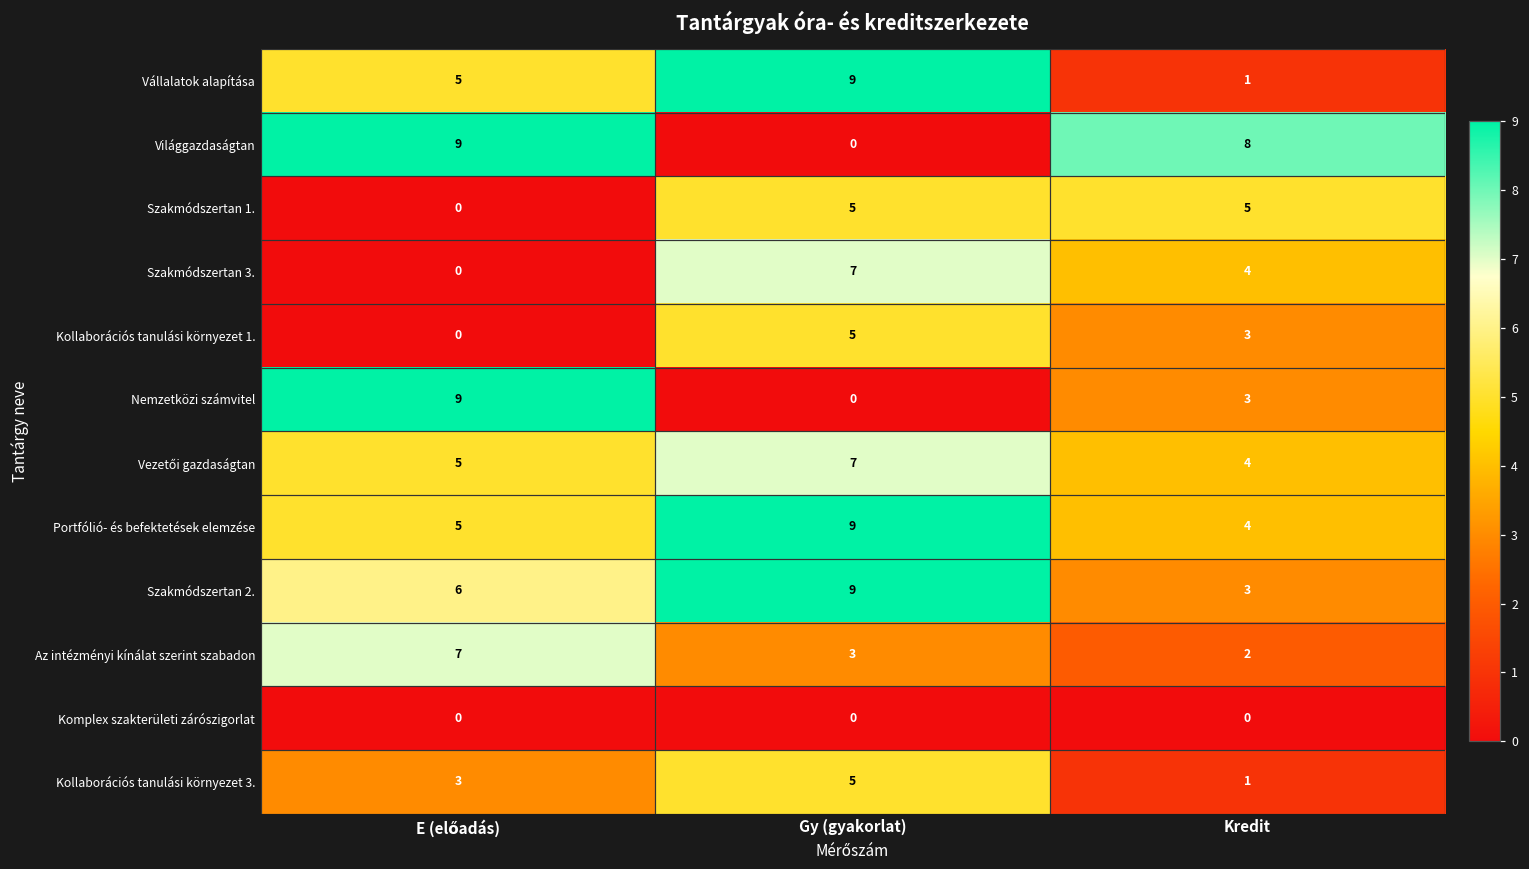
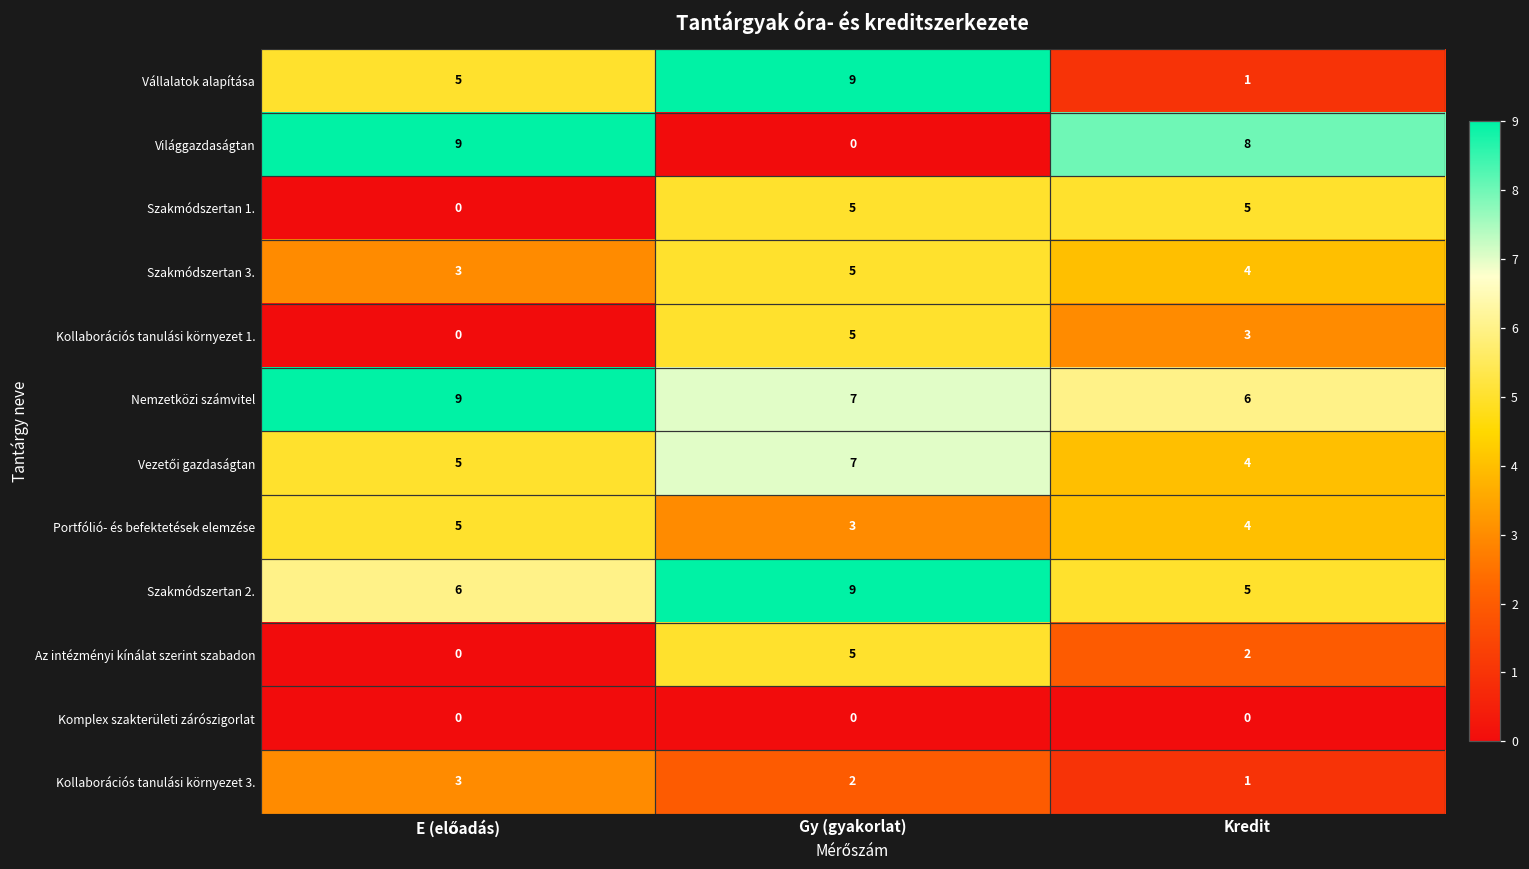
  {
    "Vállalatok alapítása": {
      "E (előadás)": 5,
      "Gy (gyakorlat)": 9,
      "Kredit": 1
    },
    "Világgazdaságtan": {
      "E (előadás)": 9,
      "Gy (gyakorlat)": 0,
      "Kredit": 8
    },
    "Szakmódszertan 1.": {
      "E (előadás)": 0,
      "Gy (gyakorlat)": 5,
      "Kredit": 5
    },
    "Szakmódszertan 3.": {
-     "E (előadás)": 0,
-     "Gy (gyakorlat)": 7,
+     "E (előadás)": 3,
+     "Gy (gyakorlat)": 5,
      "Kredit": 4
    },
    "Kollaborációs tanulási környezet 1.": {
      "E (előadás)": 0,
      "Gy (gyakorlat)": 5,
      "Kredit": 3
    },
    "Nemzetközi számvitel": {
      "E (előadás)": 9,
-     "Gy (gyakorlat)": 0,
-     "Kredit": 3
+     "Gy (gyakorlat)": 7,
+     "Kredit": 6
    },
    "Vezetői gazdaságtan": {
      "E (előadás)": 5,
      "Gy (gyakorlat)": 7,
      "Kredit": 4
    },
    "Portfólió- és befektetések elemzése": {
      "E (előadás)": 5,
-     "Gy (gyakorlat)": 9,
+     "Gy (gyakorlat)": 3,
      "Kredit": 4
    },
    "Szakmódszertan 2.": {
      "E (előadás)": 6,
      "Gy (gyakorlat)": 9,
-     "Kredit": 3
+     "Kredit": 5
    },
    "Az intézményi kínálat szerint szabadon": {
-     "E (előadás)": 7,
-     "Gy (gyakorlat)": 3,
+     "E (előadás)": 0,
+     "Gy (gyakorlat)": 5,
      "Kredit": 2
    },
    "Komplex szakterületi zárószigorlat": {
      "E (előadás)": 0,
      "Gy (gyakorlat)": 0,
      "Kredit": 0
    },
    "Kollaborációs tanulási környezet 3.": {
      "E (előadás)": 3,
-     "Gy (gyakorlat)": 5,
+     "Gy (gyakorlat)": 2,
      "Kredit": 1
    }
  }
